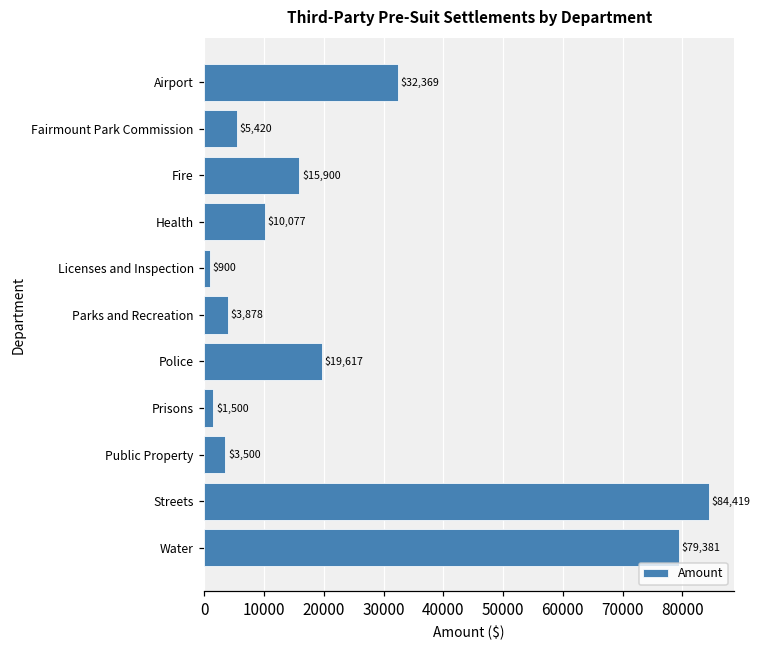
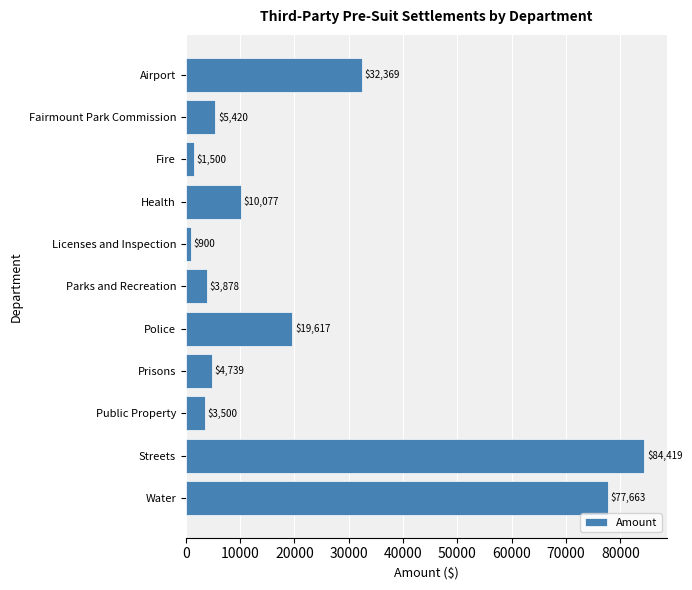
  {
    "Airport": "$32,369",
    "Fairmount Park Commission": "$5,420",
-   "Fire": "$15,900",
+   "Fire": "$1,500",
    "Health": "$10,077",
    "Licenses and Inspection": "$900",
    "Parks and Recreation": "$3,878",
    "Police": "$19,617",
-   "Prisons": "$1,500",
+   "Prisons": "$4,739",
    "Public Property": "$3,500",
    "Streets": "$84,419",
-   "Water": "$79,381"
+   "Water": "$77,663"
  }
